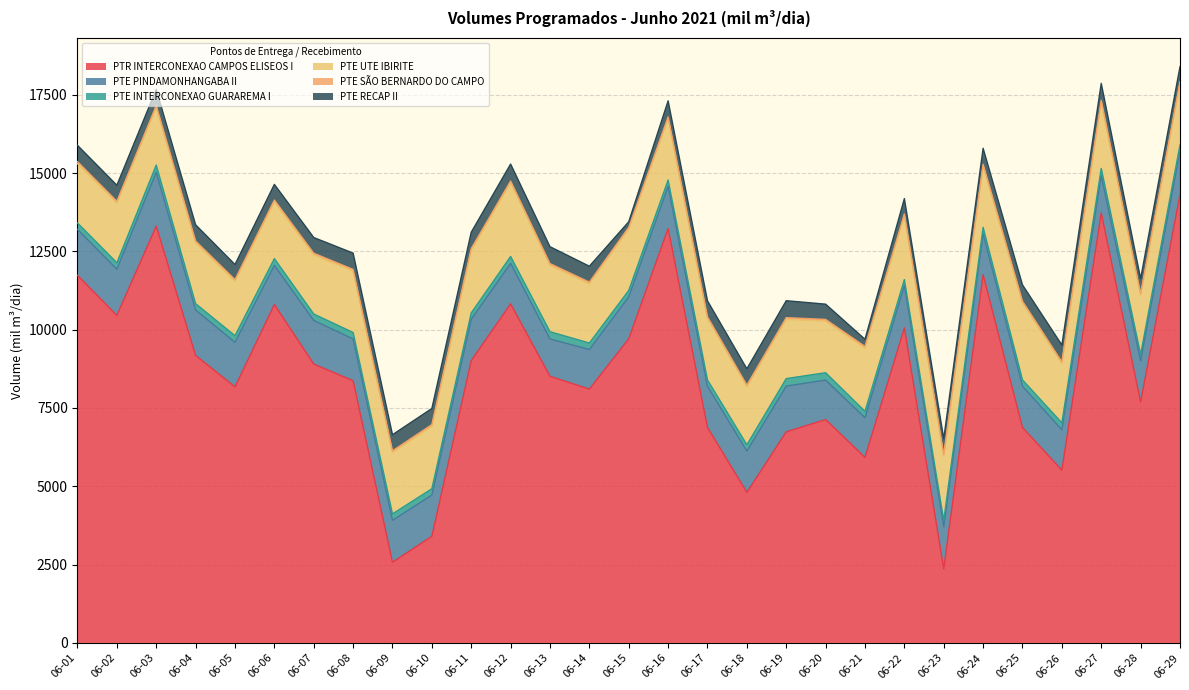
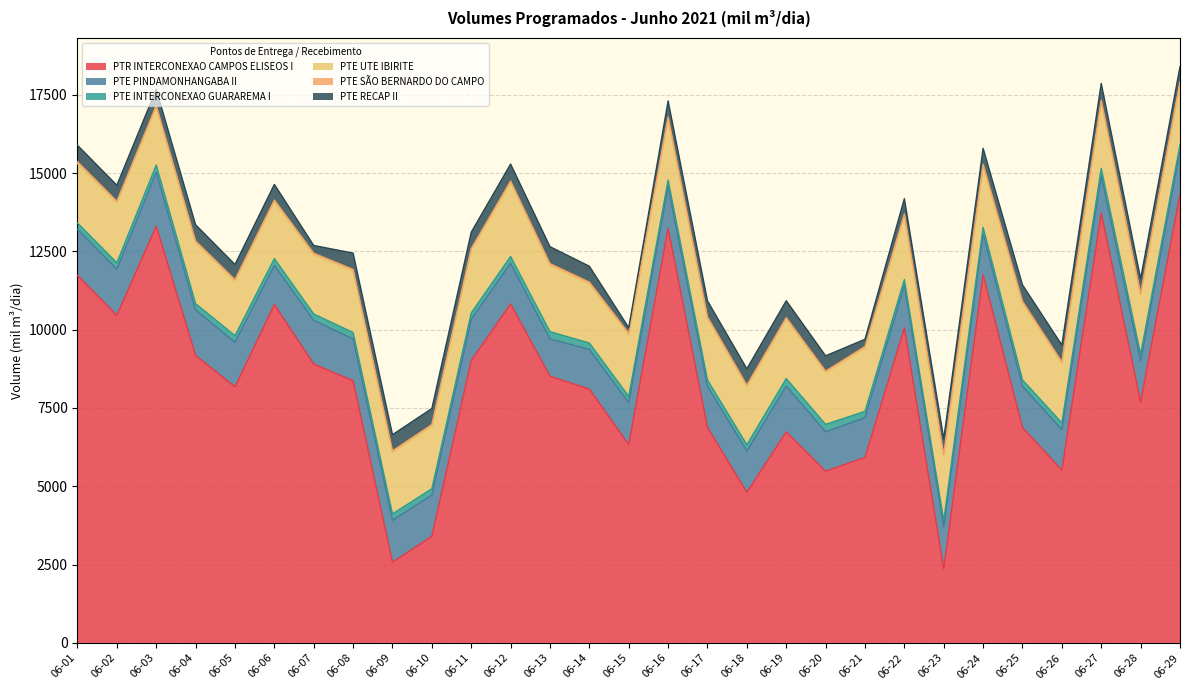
  {
    "PTR INTERCONEXAO CAMPOS ELISEOS I": {
      "06-01": 11700,
      "06-02": 10500,
      "06-03": 13300,
      "06-04": 9200,
      "06-05": 8200,
      "06-06": 10800,
      "06-07": 8900,
      "06-08": 8400,
      "06-09": 2600,
      "06-10": 3400,
      "06-11": 9000,
      "06-12": 10800,
      "06-13": 8500,
      "06-14": 8100,
-     "06-15": 9700,
+     "06-15": 6300,
      "06-16": 13200,
      "06-17": 6900,
      "06-18": 4800,
      "06-19": 6700,
-     "06-20": 7100,
+     "06-20": 5500,
      "06-21": 5900,
      "06-22": 10100,
      "06-23": 2400,
      "06-24": 11800,
      "06-25": 6900,
      "06-26": 5500,
      "06-27": 13700,
      "06-28": 7700,
      "06-29": 14300
    },
    "PTE RECAP II": {
      "06-01": 500,
      "06-02": 500,
      "06-04": 500,
      "06-05": 500,
      "06-06": 500,
-     "06-07": 500,
+     "06-07": 200,
      "06-08": 500,
      "06-09": 500,
      "06-10": 500,
      "06-11": 500,
      "06-12": 500,
      "06-13": 500,
      "06-14": 500,
      "06-15": 200,
      "06-16": 500,
      "06-17": 500,
      "06-18": 500,
      "06-19": 500,
      "06-20": 500,
      "06-21": 200,
      "06-22": 500,
      "06-23": 500,
      "06-24": 500,
      "06-25": 500,
      "06-26": 500,
      "06-27": 500,
      "06-28": 500,
      "06-29": 500
    }
  }
